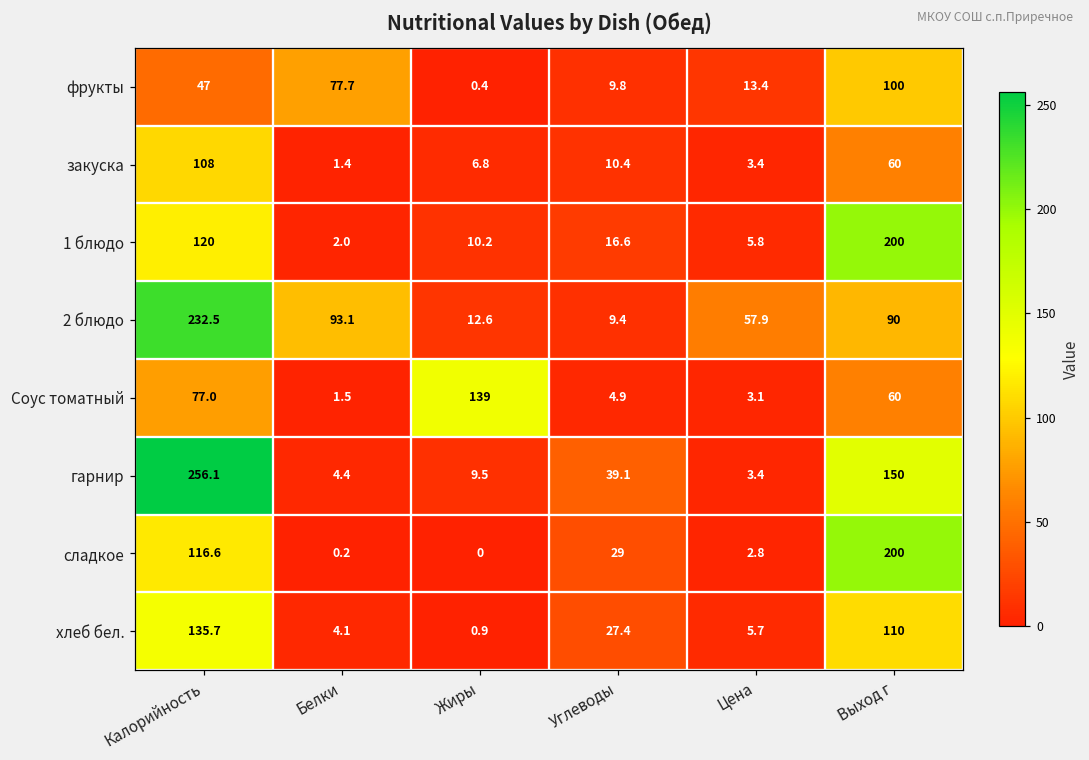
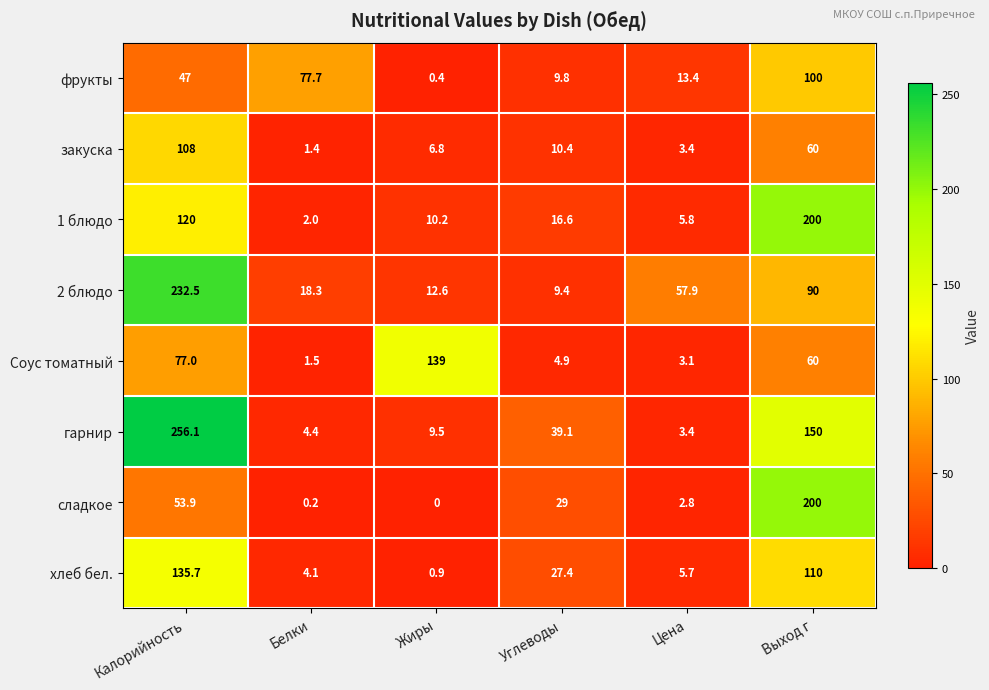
  {
    "фрукты": {
      "Калорийность": 47,
      "Белки": 77.7,
      "Жиры": 0.4,
      "Углеводы": 9.8,
      "Цена": 13.4,
      "Выход г": 100
    },
    "закуска": {
      "Калорийность": 108,
      "Белки": 1.4,
      "Жиры": 6.8,
      "Углеводы": 10.4,
      "Цена": 3.4,
      "Выход г": 60
    },
    "1 блюдо": {
      "Калорийность": 120,
      "Белки": 2.0,
      "Жиры": 10.2,
      "Углеводы": 16.6,
      "Цена": 5.8,
      "Выход г": 200
    },
    "2 блюдо": {
      "Калорийность": 232.5,
-     "Белки": 93.1,
+     "Белки": 18.3,
      "Жиры": 12.6,
      "Углеводы": 9.4,
      "Цена": 57.9,
      "Выход г": 90
    },
    "Соус томатный": {
      "Калорийность": 77.0,
      "Белки": 1.5,
      "Жиры": 139,
      "Углеводы": 4.9,
      "Цена": 3.1,
      "Выход г": 60
    },
    "гарнир": {
      "Калорийность": 256.1,
      "Белки": 4.4,
      "Жиры": 9.5,
      "Углеводы": 39.1,
      "Цена": 3.4,
      "Выход г": 150
    },
    "сладкое": {
-     "Калорийность": 116.6,
+     "Калорийность": 53.9,
      "Белки": 0.2,
      "Жиры": 0,
      "Углеводы": 29,
      "Цена": 2.8,
      "Выход г": 200
    },
    "хлеб бел.": {
      "Калорийность": 135.7,
      "Белки": 4.1,
      "Жиры": 0.9,
      "Углеводы": 27.4,
      "Цена": 5.7,
      "Выход г": 110
    }
  }
